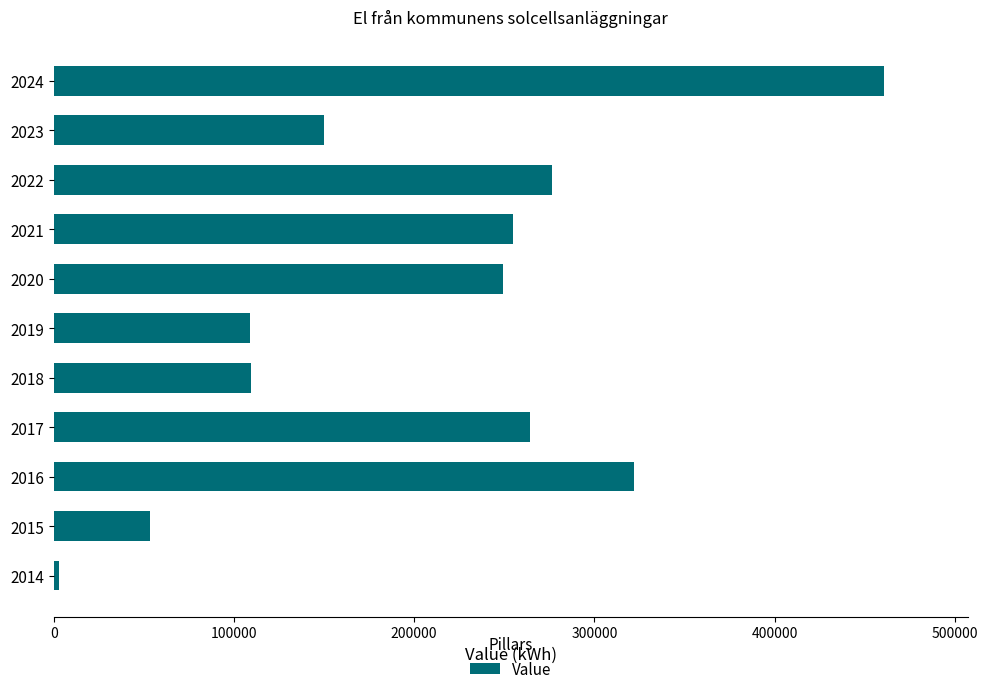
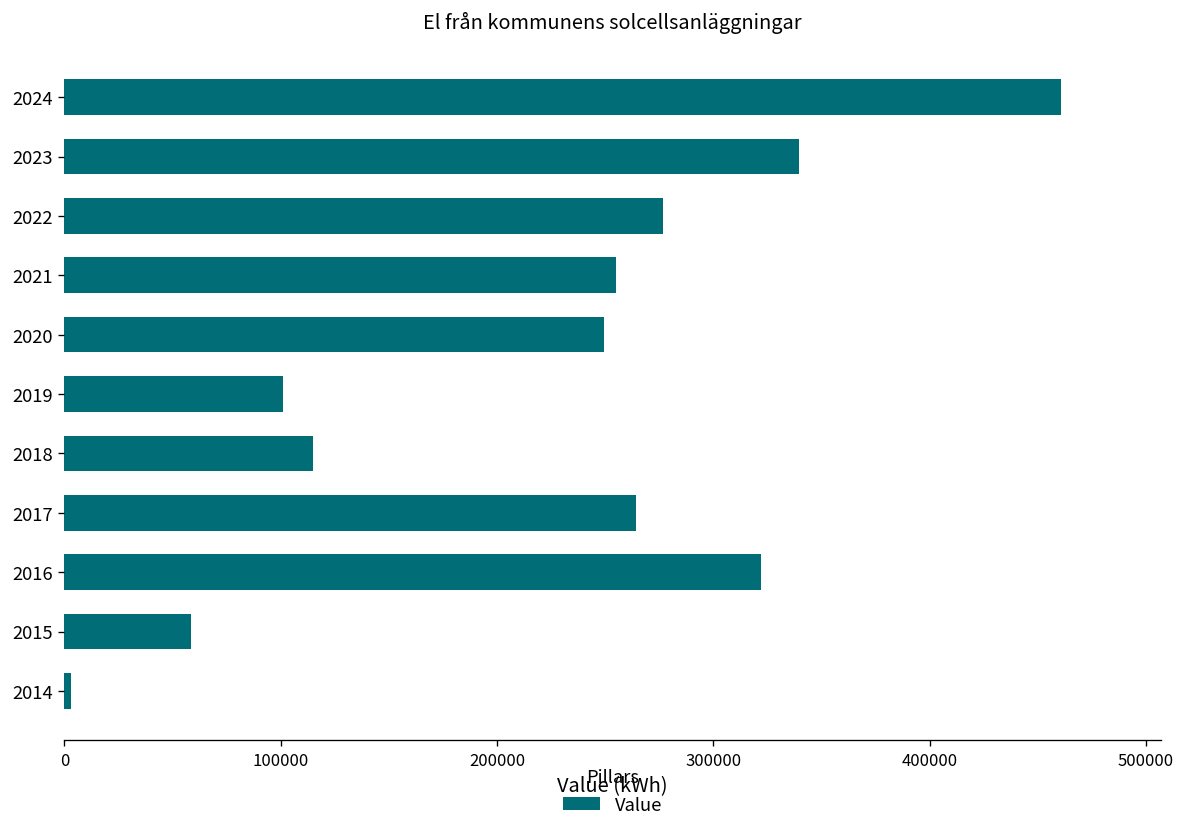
  {
    "2024": 461000,
-   "2023": 150000,
+   "2023": 340000,
    "2022": 277000,
    "2021": 255000,
    "2020": 249000,
-   "2019": 109000,
-   "2018": 110000,
+   "2019": 101000,
+   "2018": 115000,
    "2017": 264000,
    "2016": 322000,
-   "2015": 54000,
+   "2015": 58000,
    "2014": 3000
  }
